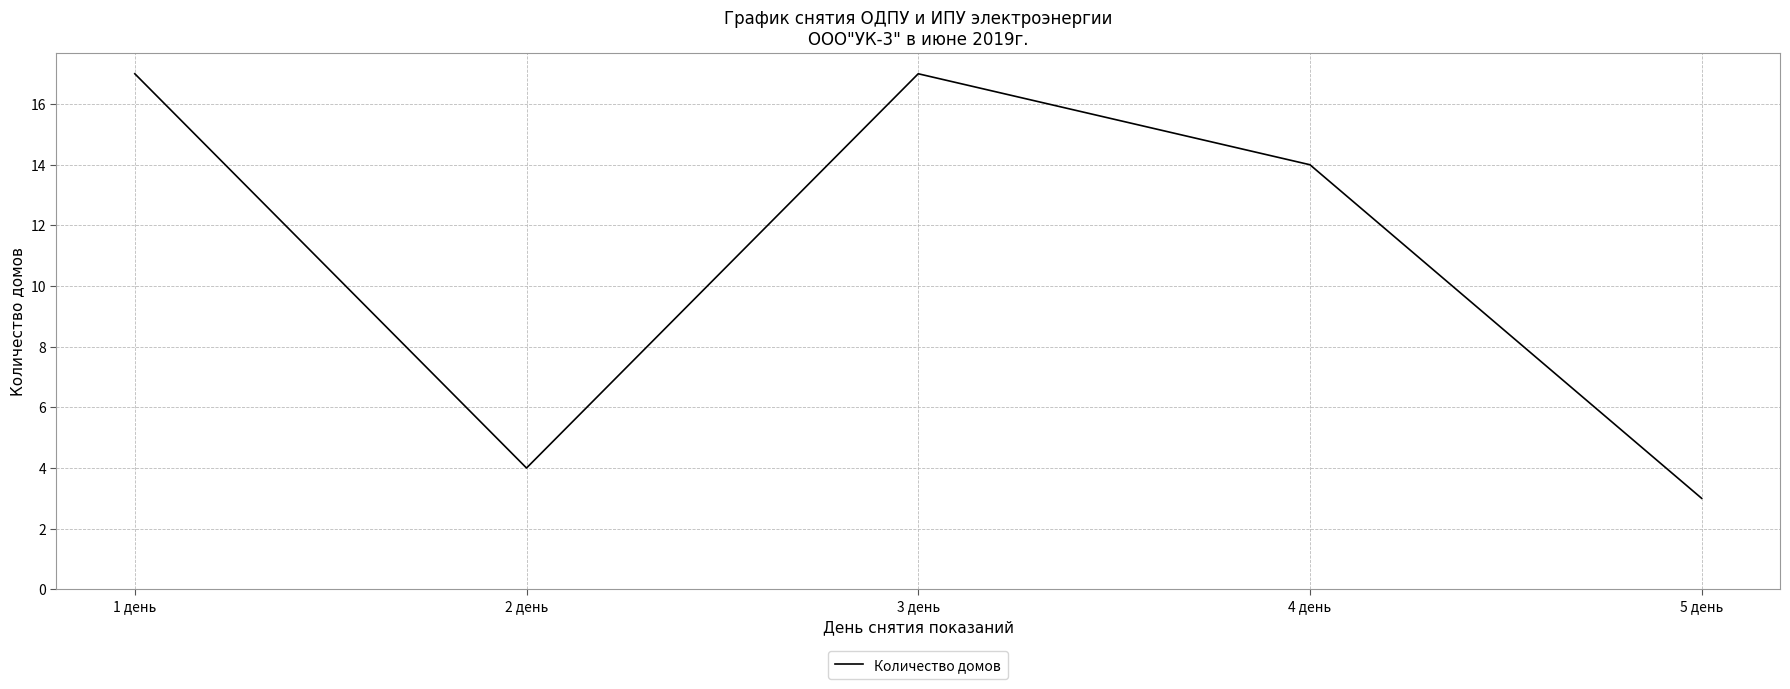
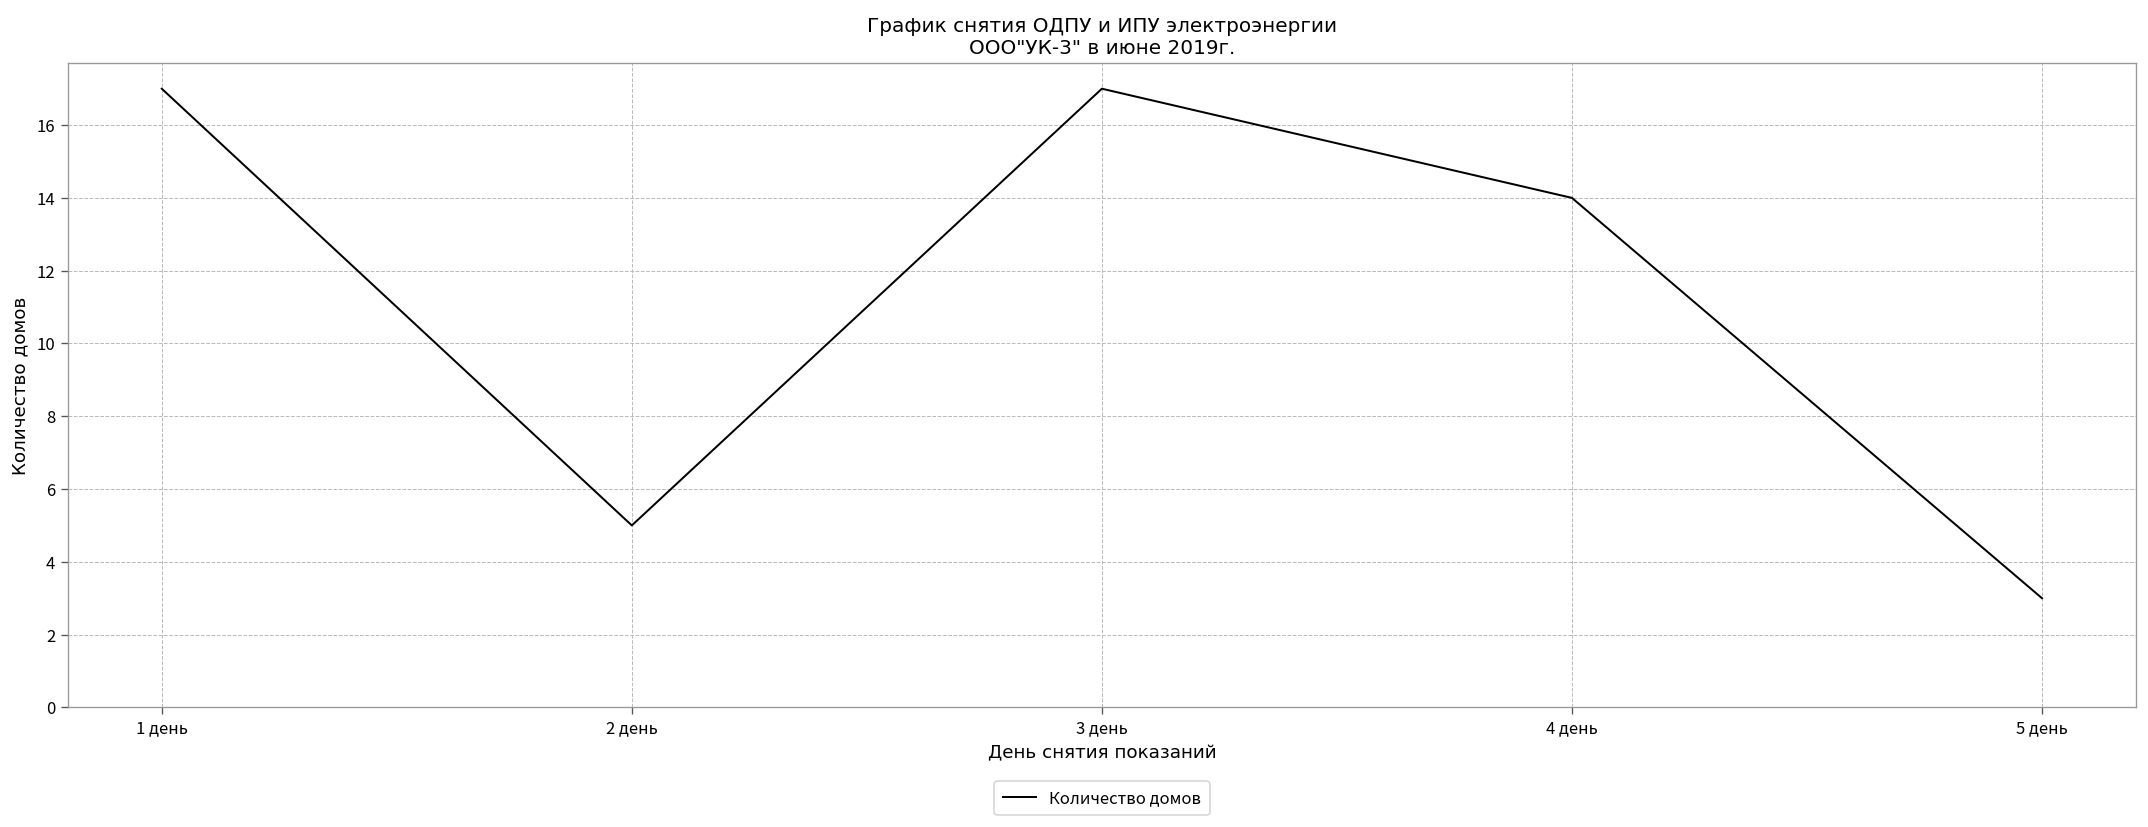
  {
    "1 день": 17,
-   "2 день": 4,
+   "2 день": 5,
    "3 день": 17,
    "4 день": 14,
    "5 день": 3
  }
